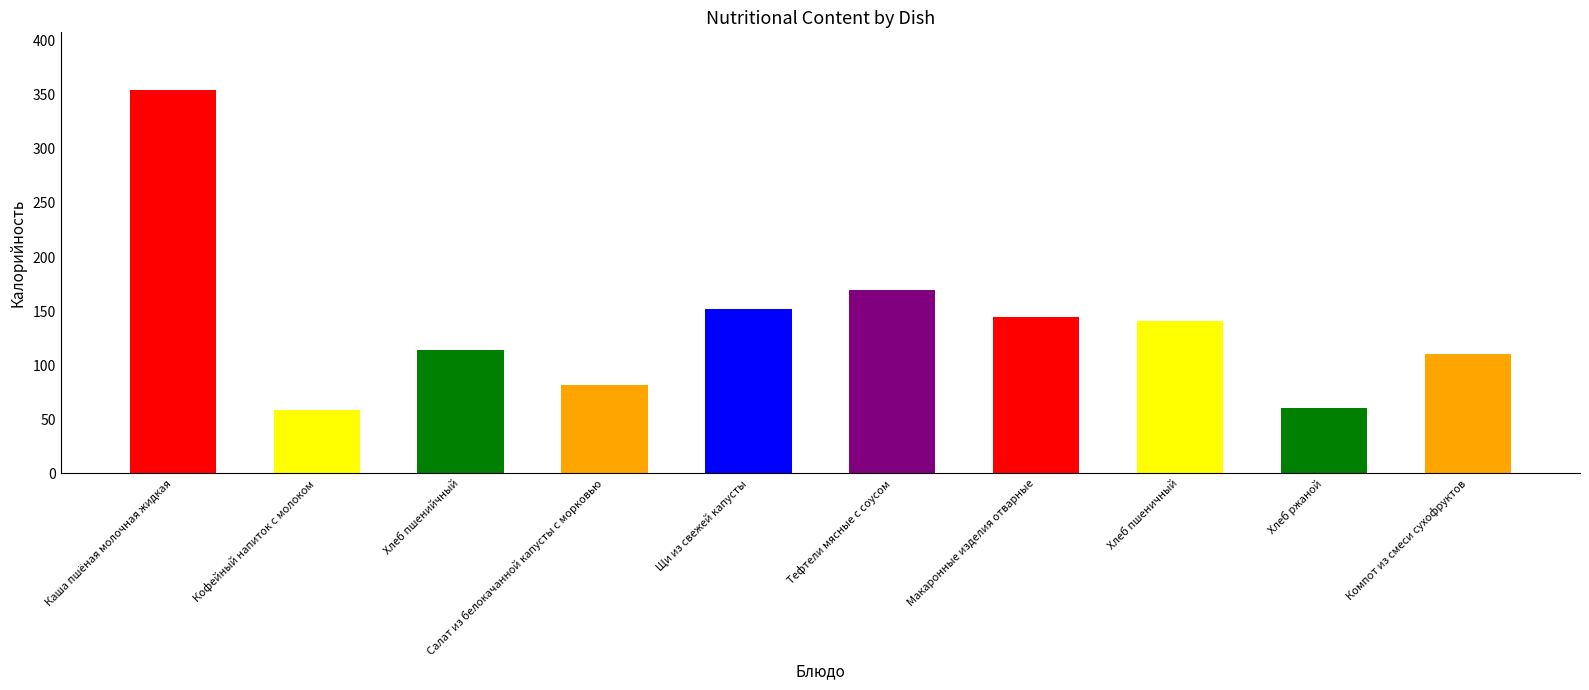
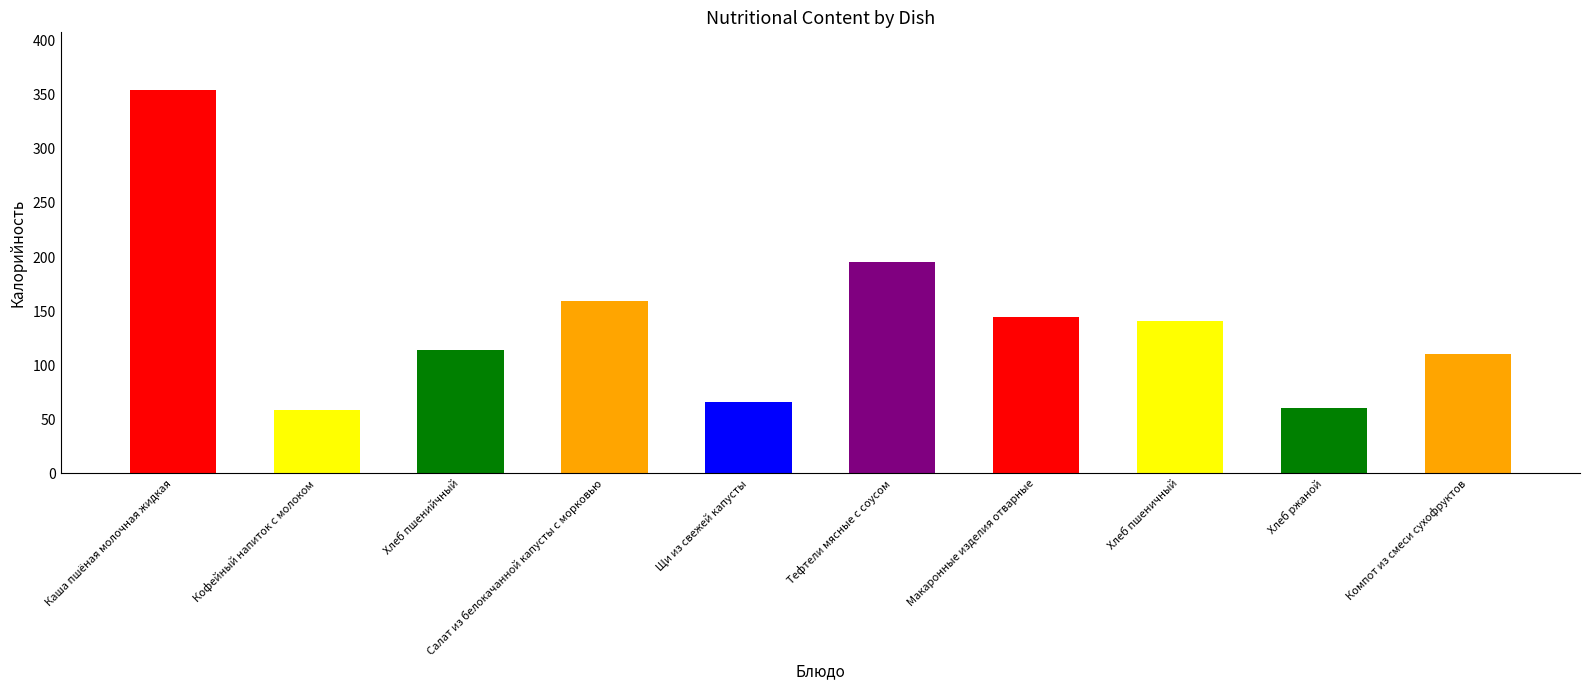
  {
    "Каша пшёная молочная жидкая": 355,
    "Кофейный напиток с молоком": 59,
    "Хлеб пшенийчный": 114,
-   "Салат из белокачанной капусты с морковью": 82,
-   "Щи из свежей капусты": 152,
-   "Тефтели мясные с соусом": 170,
+   "Салат из белокачанной капусты с морковью": 159,
+   "Щи из свежей капусты": 66,
+   "Тефтели мясные с соусом": 195,
    "Макаронные изделия отварные": 145,
    "Хлеб пшеничный": 141,
    "Хлеб ржаной": 60,
    "Компот из смеси сухофруктов": 110
  }
